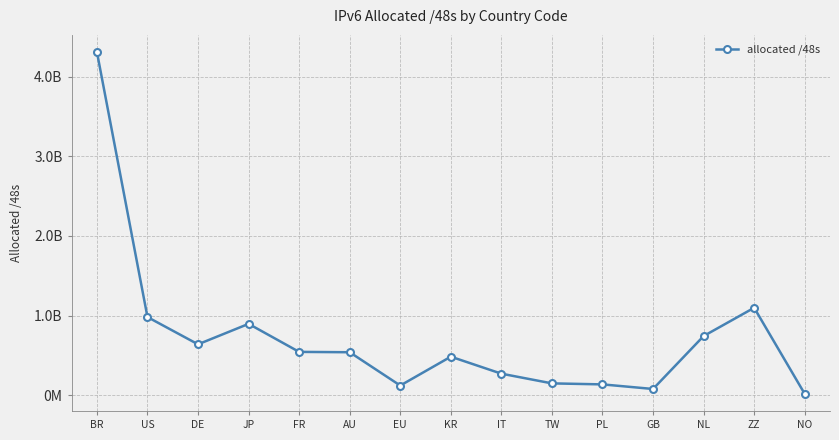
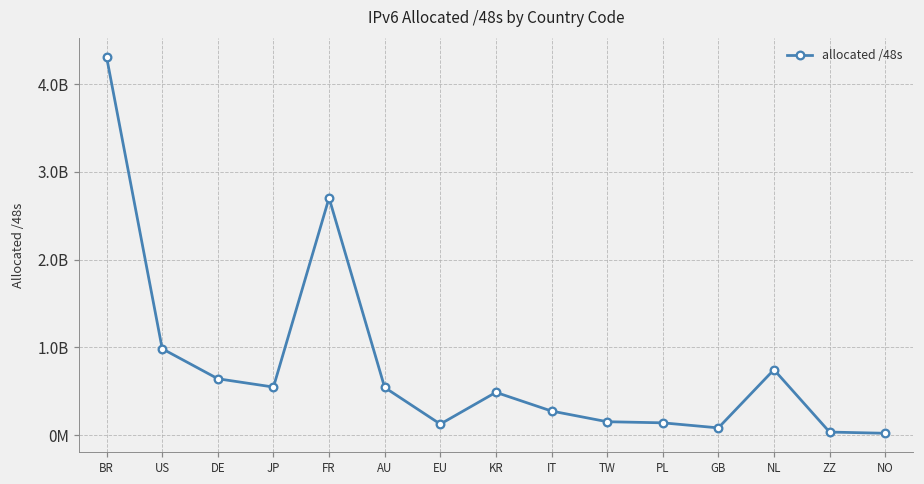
  {
    "BR": 4300000000,
    "US": 1000000000,
    "DE": 600000000,
-   "JP": 900000000,
-   "FR": 500000000,
+   "JP": 500000000,
+   "FR": 2700000000,
    "AU": 500000000,
    "EU": 100000000,
    "KR": 500000000,
    "IT": 300000000,
    "TW": 200000000,
    "PL": 100000000,
    "GB": 100000000,
    "NL": 700000000,
-   "ZZ": 1100000000,
+   "ZZ": 0,
    "NO": 0
  }
